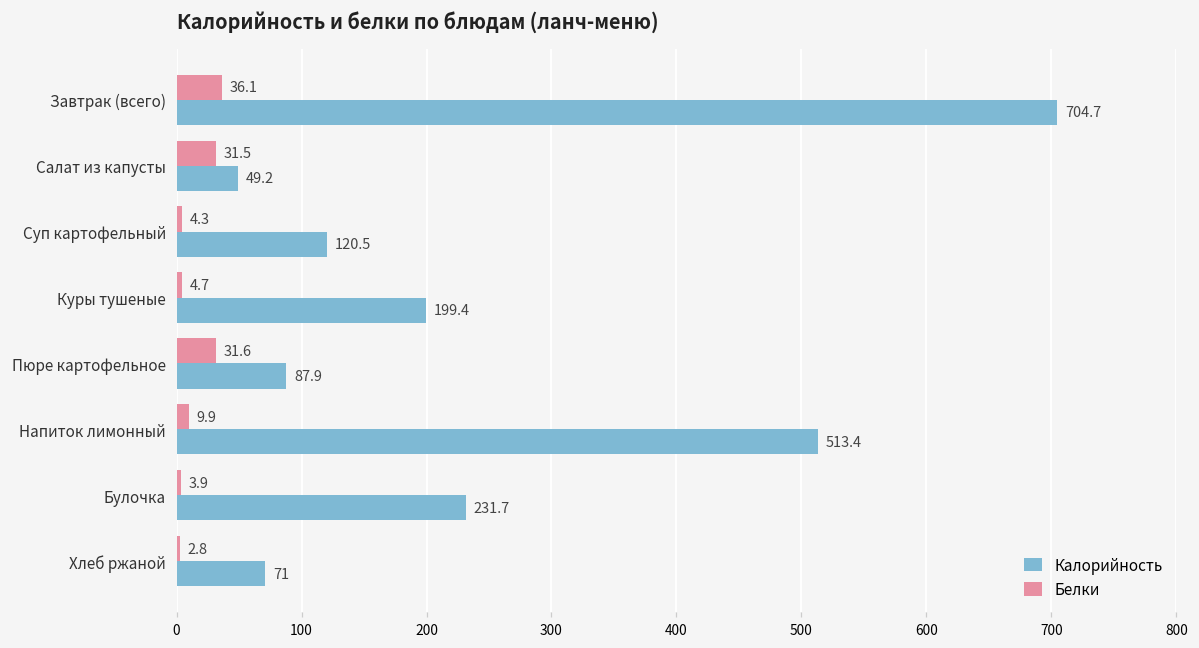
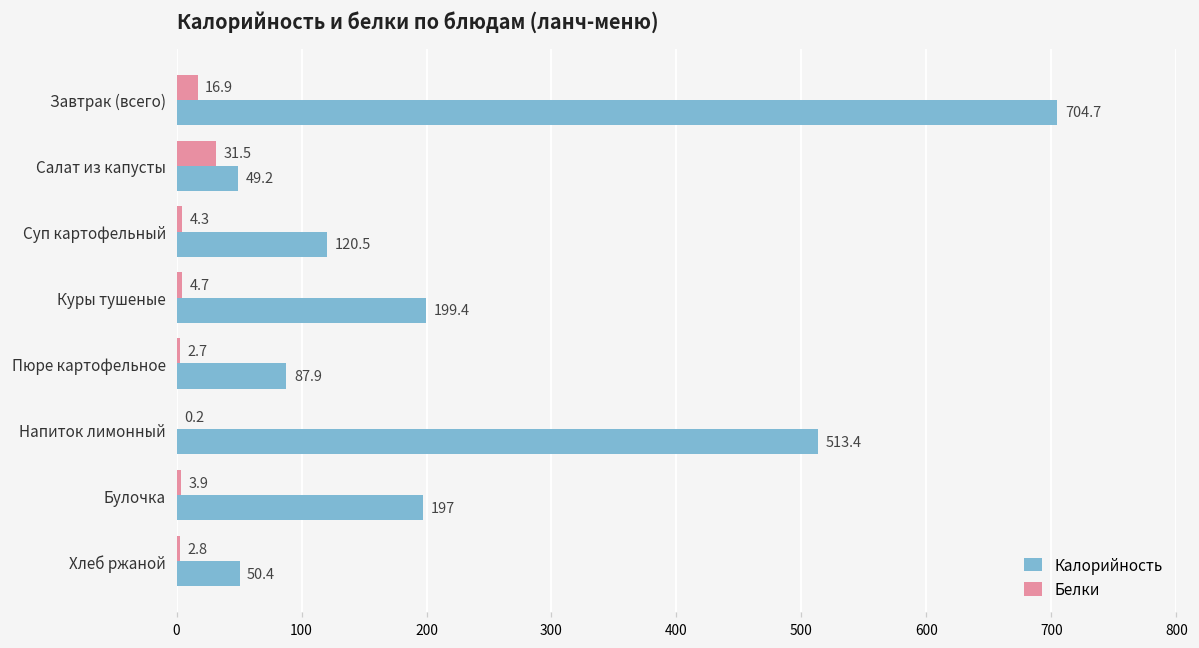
  {
    "Калорийность": {
      "Завтрак (всего)": 704.7,
      "Салат из капусты": 49.2,
      "Суп картофельный": 120.5,
      "Куры тушеные": 199.4,
      "Пюре картофельное": 87.9,
      "Напиток лимонный": 513.4,
-     "Булочка": 231.7,
-     "Хлеб ржаной": 71
+     "Булочка": 197,
+     "Хлеб ржаной": 50.4
    },
    "Белки": {
-     "Завтрак (всего)": 36.1,
+     "Завтрак (всего)": 16.9,
      "Салат из капусты": 31.5,
      "Суп картофельный": 4.3,
      "Куры тушеные": 4.7,
-     "Пюре картофельное": 31.6,
-     "Напиток лимонный": 9.9,
+     "Пюре картофельное": 2.7,
+     "Напиток лимонный": 0.2,
      "Булочка": 3.9,
      "Хлеб ржаной": 2.8
    }
  }
